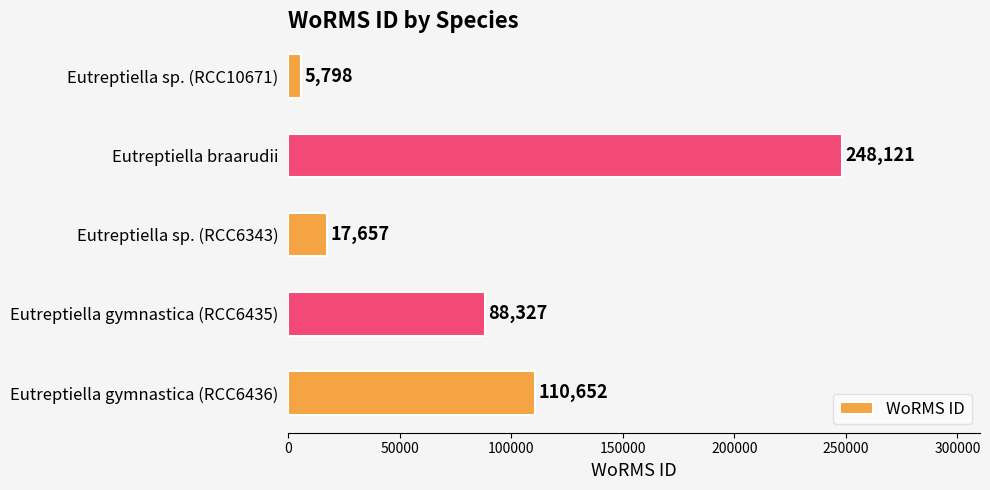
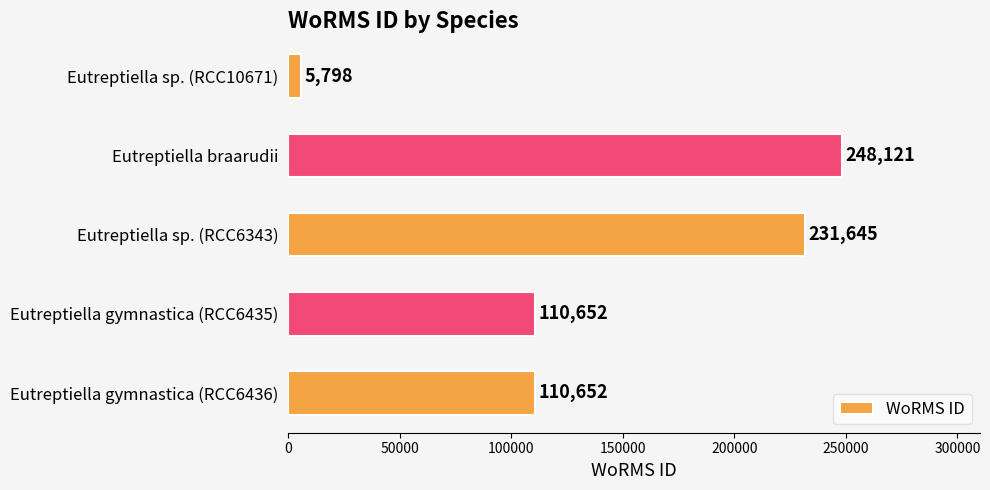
  {
    "Eutreptiella sp. (RCC10671)": "5,798",
    "Eutreptiella braarudii": "248,121",
-   "Eutreptiella sp. (RCC6343)": "17,657",
-   "Eutreptiella gymnastica (RCC6435)": "88,327",
+   "Eutreptiella sp. (RCC6343)": "231,645",
+   "Eutreptiella gymnastica (RCC6435)": "110,652",
    "Eutreptiella gymnastica (RCC6436)": "110,652"
  }
